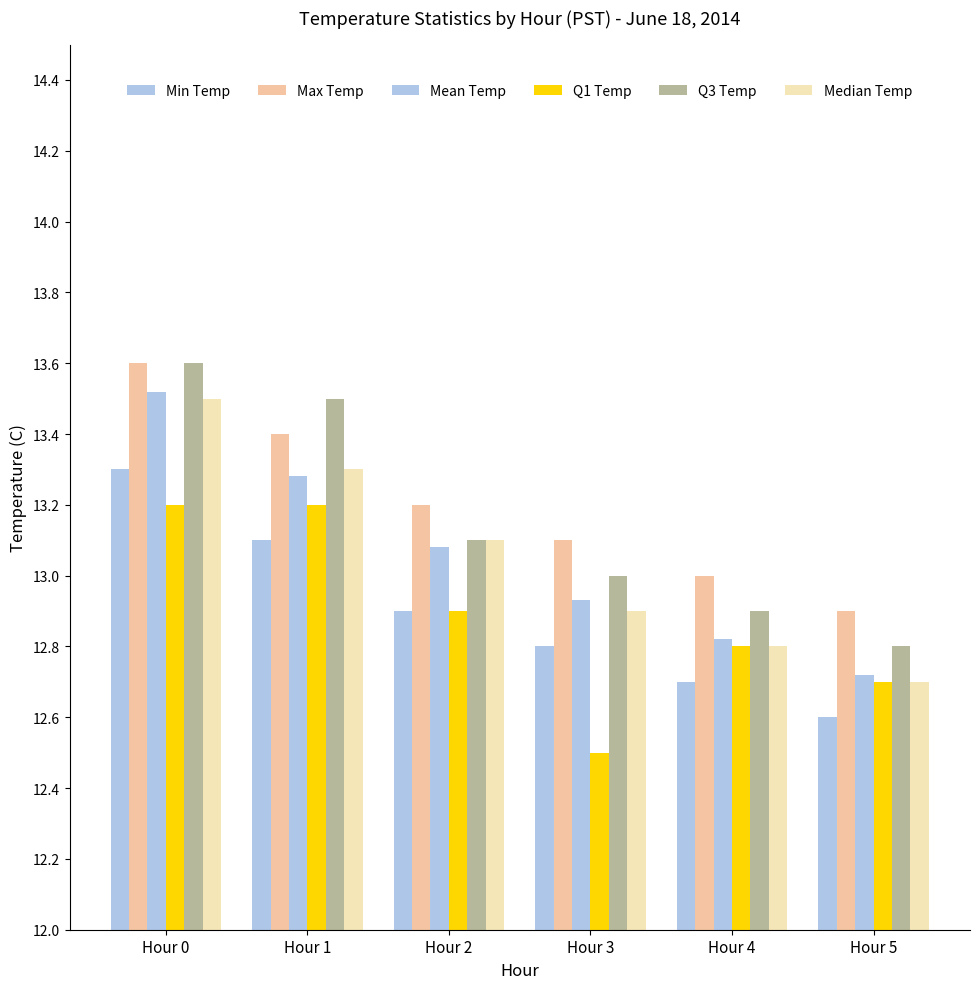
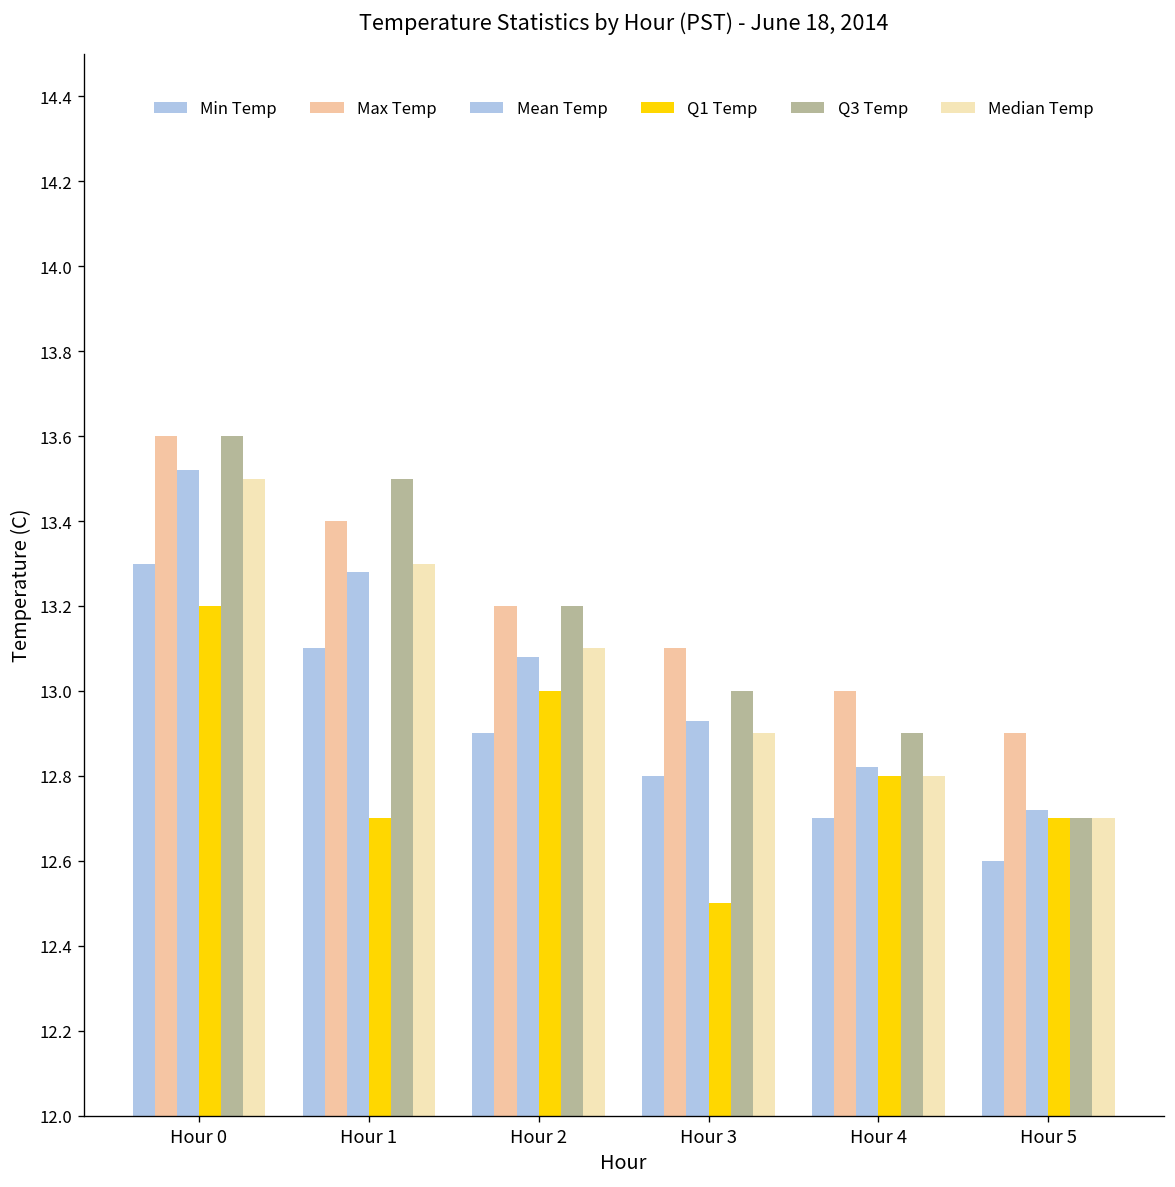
  {
    "Q1 Temp": {
      "Hour 0": 13.2,
-     "Hour 1": 13.2,
-     "Hour 2": 12.9,
+     "Hour 1": 12.7,
+     "Hour 2": 13.0,
      "Hour 3": 12.5,
      "Hour 4": 12.8,
      "Hour 5": 12.7
    },
    "Q3 Temp": {
      "Hour 0": 13.6,
      "Hour 1": 13.5,
-     "Hour 2": 13.1,
+     "Hour 2": 13.2,
      "Hour 3": 13.0,
      "Hour 4": 12.9,
-     "Hour 5": 12.8
+     "Hour 5": 12.7
    }
  }
